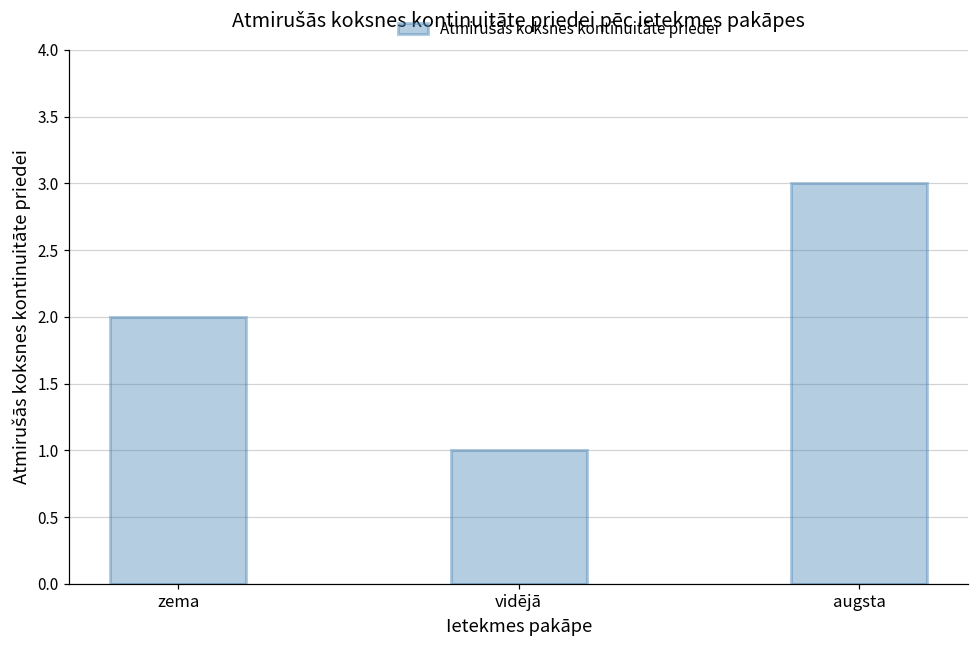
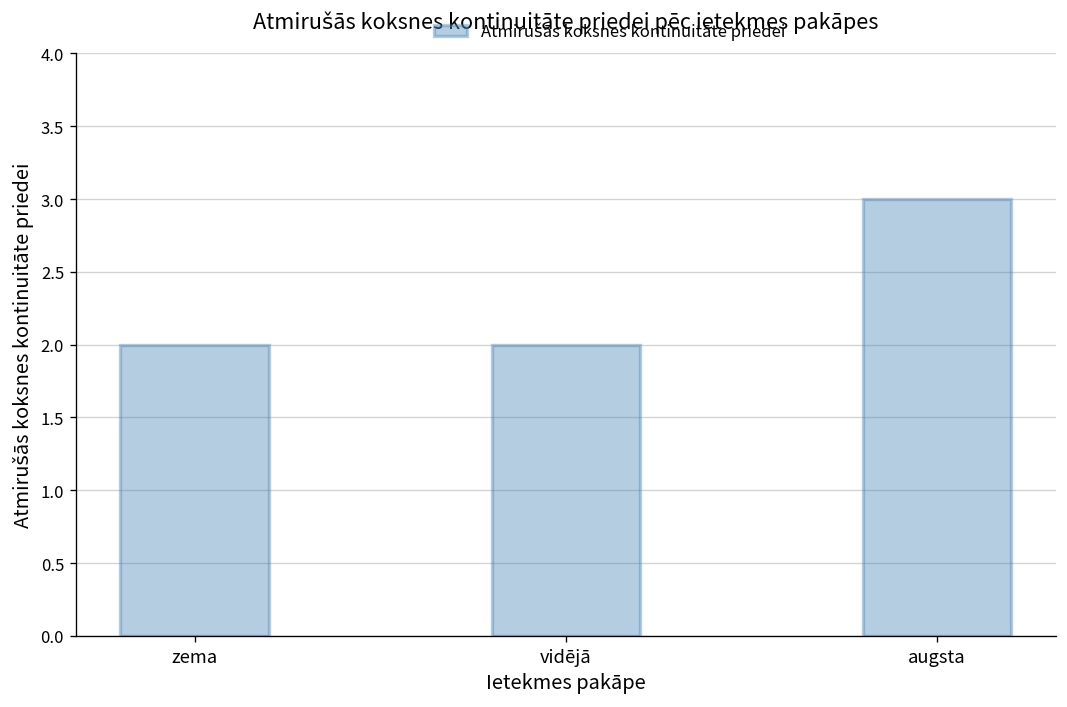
  {
    "zema": 2,
-   "vidējā": 1,
+   "vidējā": 2,
    "augsta": 3
  }
